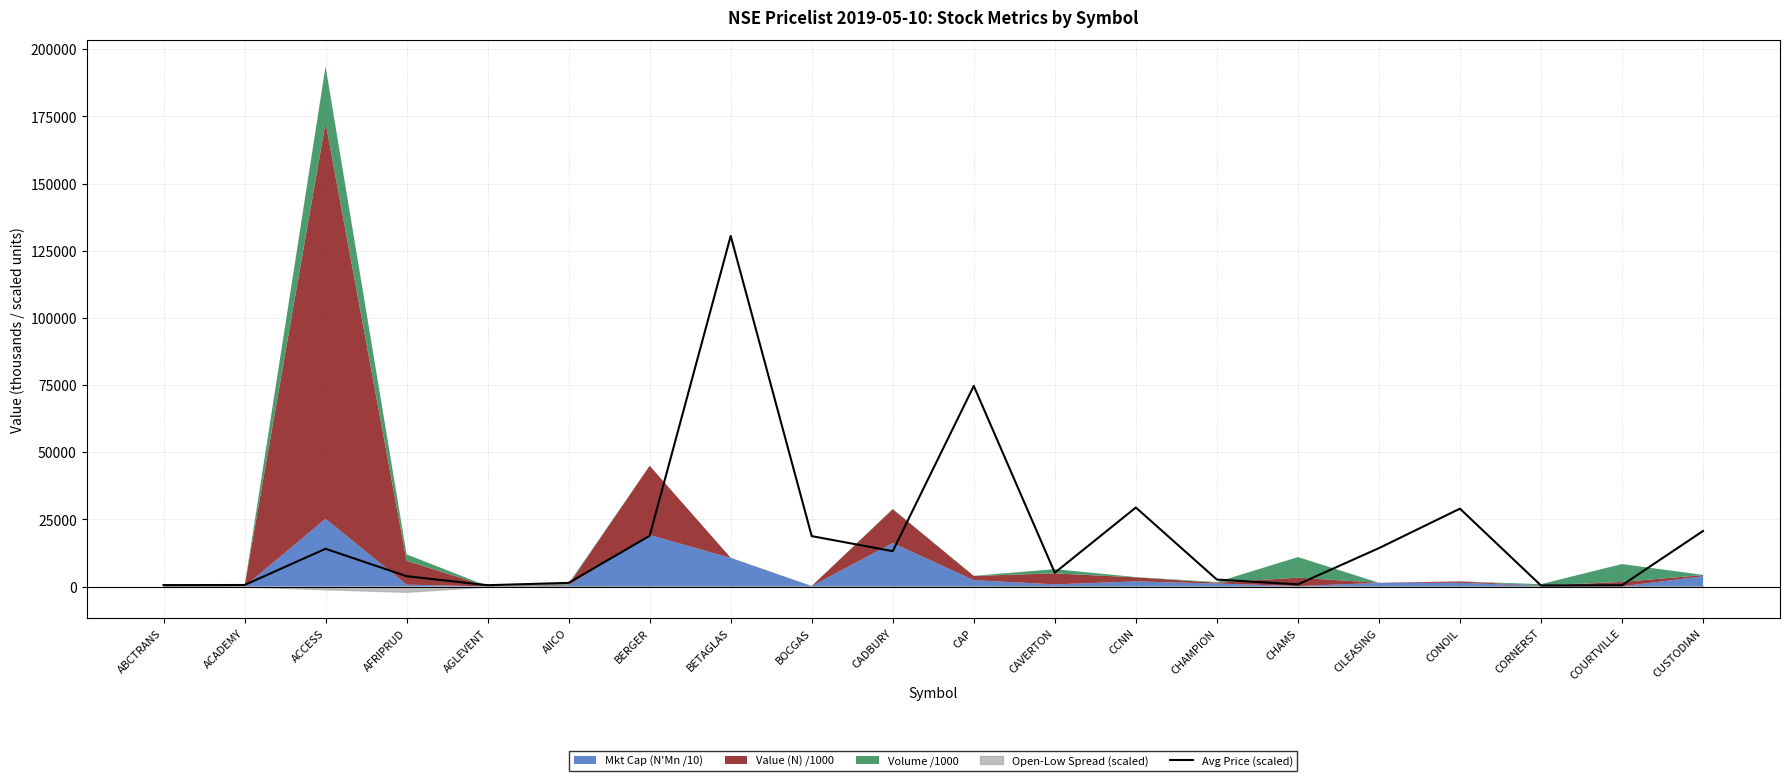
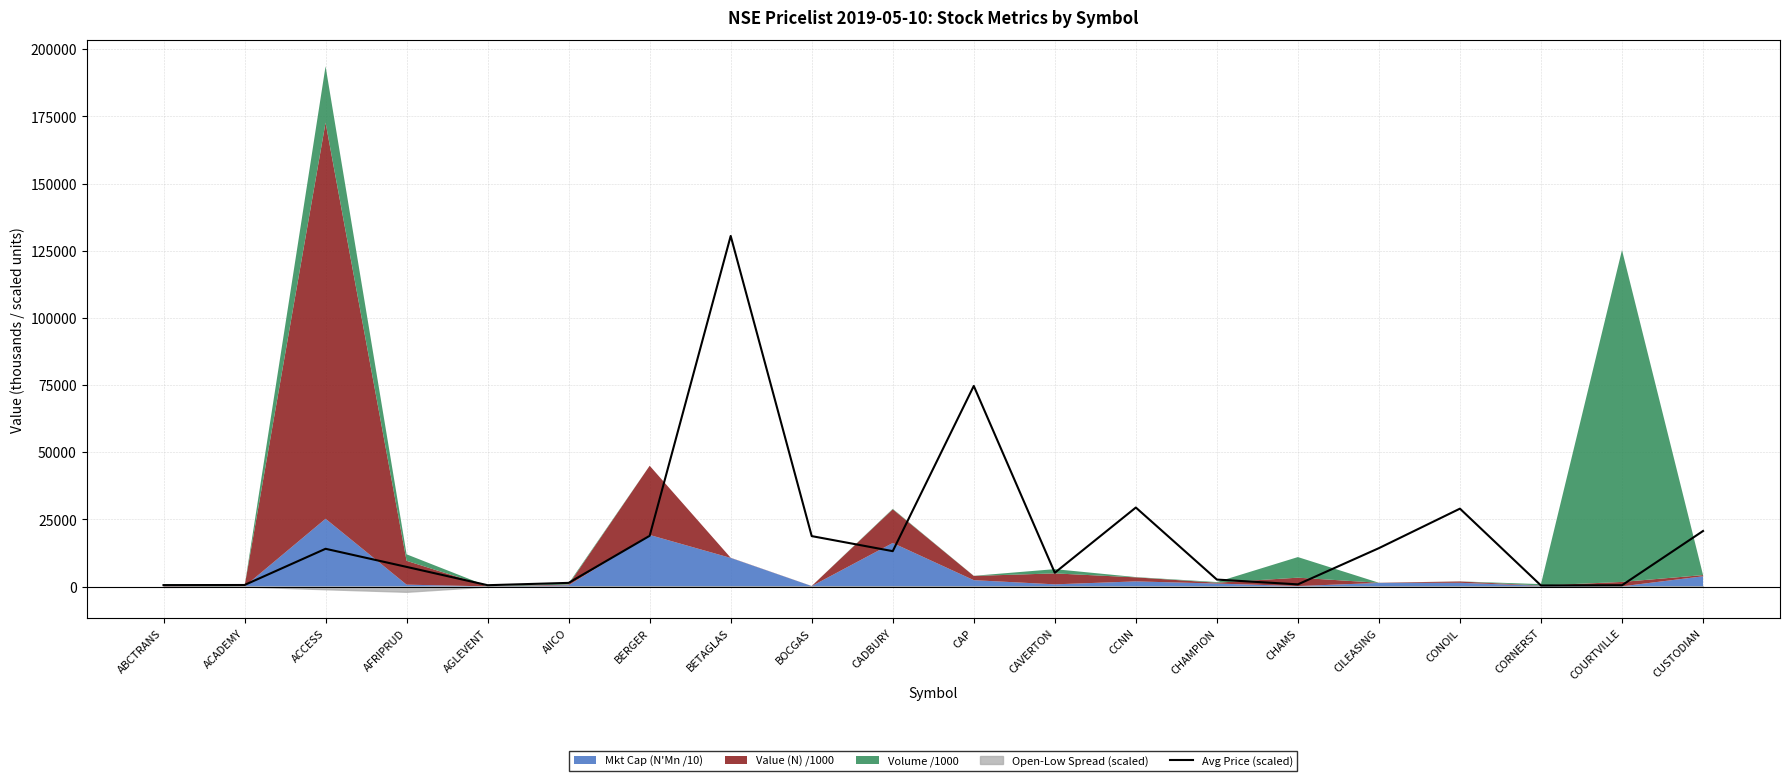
  {
    "Avg Price (scaled)": {
      "ACCESS": 14000,
-     "AFRIPRUD": 4000,
+     "AFRIPRUD": 7000,
      "BETAGLAS": 131000,
      "BOCGAS": 19000,
      "CADBURY": 13000,
      "CAP": 75000,
      "CCNN": 29000,
      "CILEASING": 14000,
      "CONOIL": 29000,
      "CUSTODIAN": 21000
    },
    "Mkt Cap (N'Mn /10)": {
      "ACCESS": 25000,
      "CADBURY": 16000,
      "CAP": 2000,
      "CCNN": 2000
    },
    "Value (N) /1000": {
      "ACCESS": 147000,
      "AFRIPRUD": 9000,
      "CHAMS": 3000,
      "COURTVILLE": 2000
    },
    "Volume /1000": {
      "ACCESS": 21000,
      "AFRIPRUD": 2000,
      "CAVERTON": 2000,
      "CHAMS": 8000,
-     "COURTVILLE": 7000
+     "COURTVILLE": 124000
    },
    "Open-Low Spread (scaled)": {
      "BERGER": 0,
      "BETAGLAS": 0,
      "CADBURY": 0,
      "CAP": 0,
      "CCNN": 0,
      "CHAMPION": 0,
      "CILEASING": 0,
      "CONOIL": 0,
      "CUSTODIAN": 0
    }
  }
